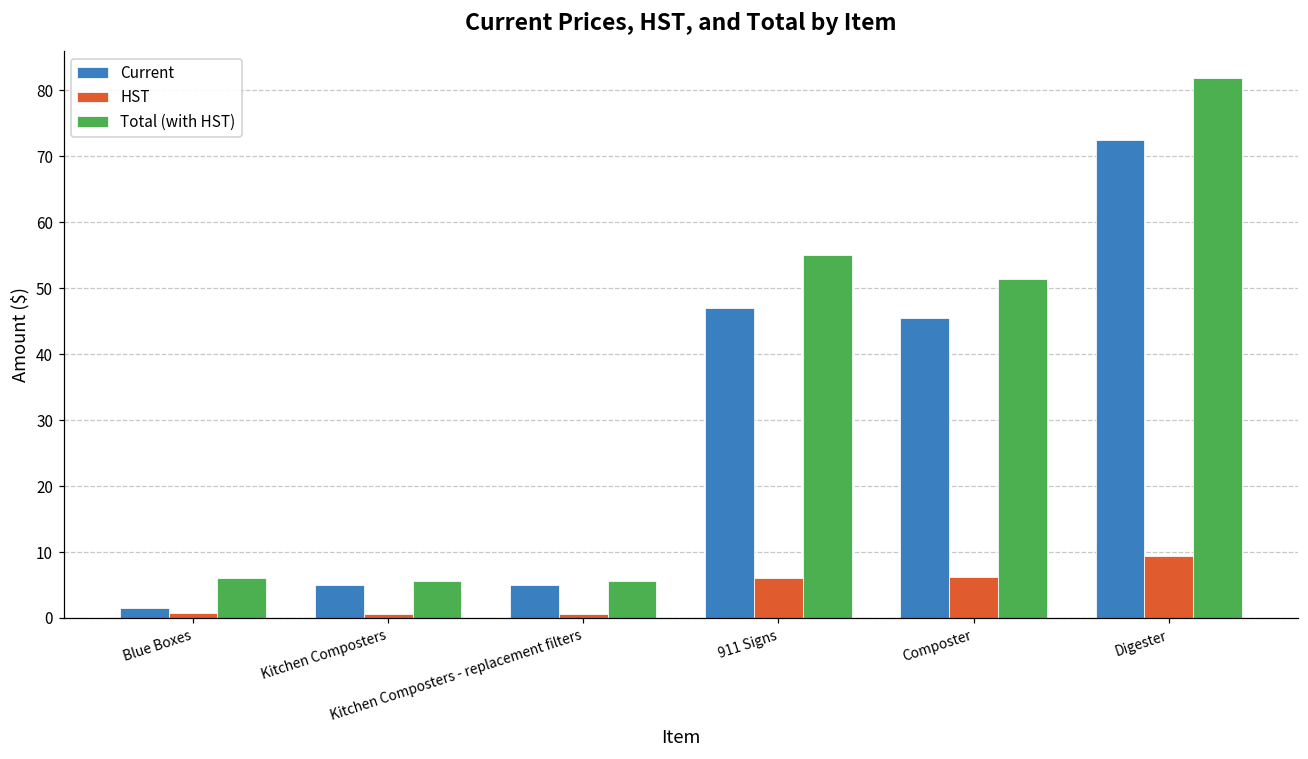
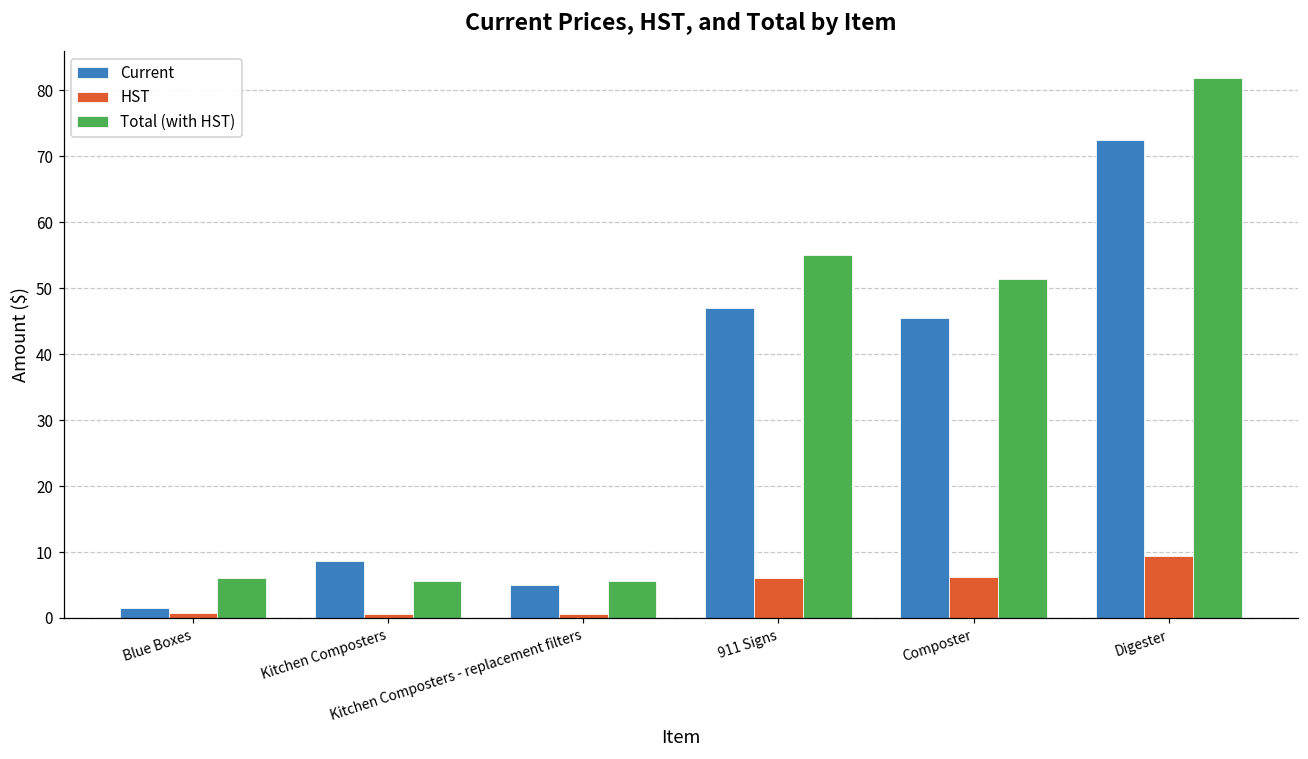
  {
    "Current": {
      "Blue Boxes": 1,
-     "Kitchen Composters": 5,
+     "Kitchen Composters": 9,
      "Kitchen Composters - replacement filters": 5,
      "911 Signs": 47,
      "Composter": 46,
      "Digester": 72
    },
    "HST": {
      "Blue Boxes": 1,
      "Kitchen Composters": 1,
      "Kitchen Composters - replacement filters": 1,
      "911 Signs": 6,
      "Composter": 6,
      "Digester": 9
    },
    "Total (with HST)": {
      "Blue Boxes": 6,
      "Kitchen Composters": 6,
      "Kitchen Composters - replacement filters": 6,
      "911 Signs": 55,
      "Composter": 51,
      "Digester": 82
    }
  }
